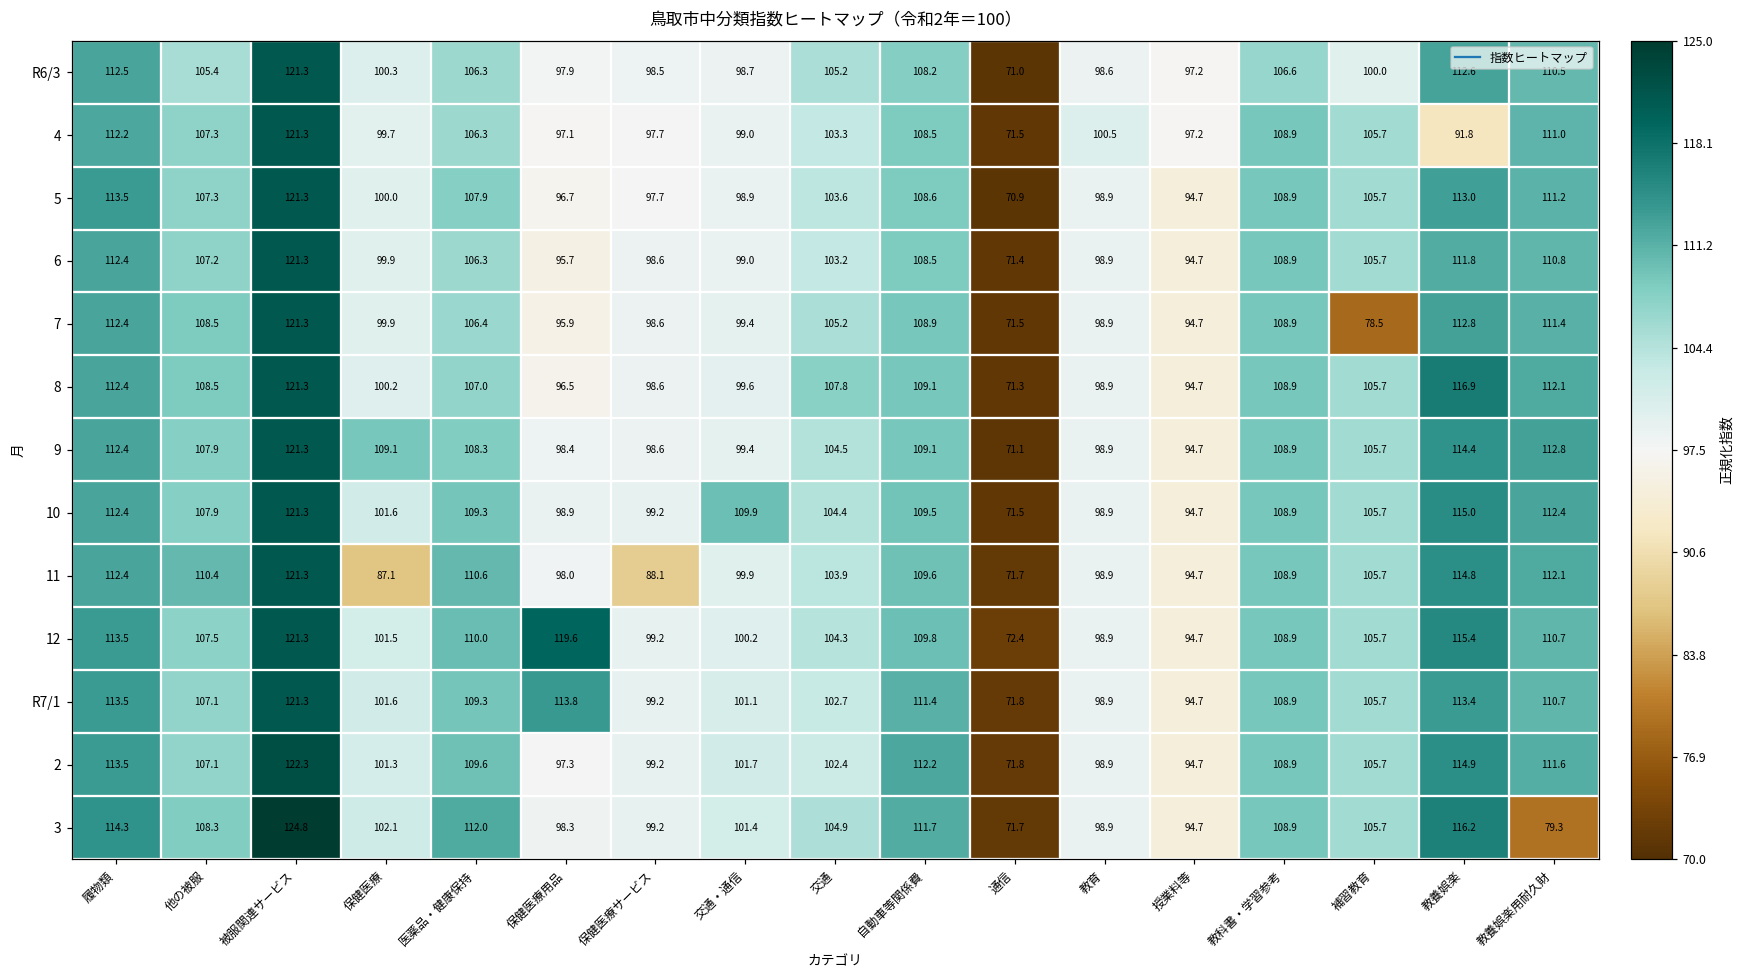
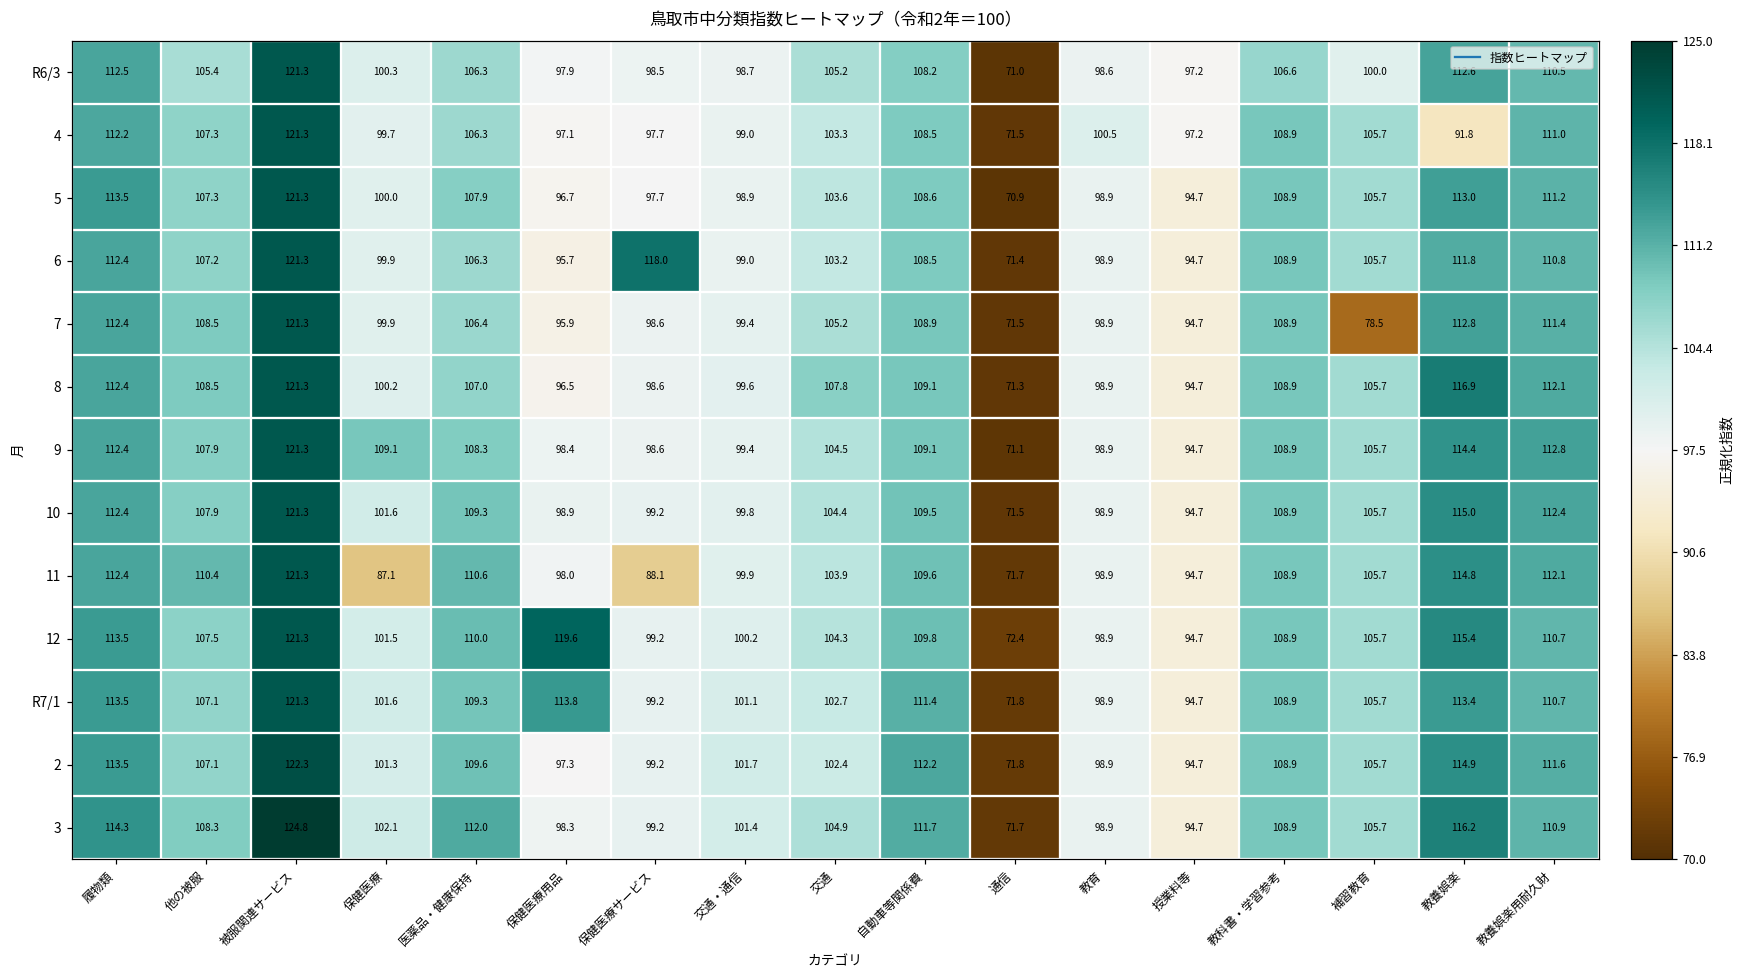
  {
    "6": {
      "履物類": 112.4,
      "他の被服": 107.2,
      "被服関連サービス": 121.3,
      "保健医療": 99.9,
      "医薬品・健康保持": 106.3,
      "保健医療用品": 95.7,
-     "保健医療サービス": 98.6,
+     "保健医療サービス": 118.0,
      "交通・通信": 99.0,
      "交通": 103.2,
      "自動車等関係費": 108.5,
      "通信": 71.4,
      "教育": 98.9,
      "授業料等": 94.7,
      "教科書・学習参考": 108.9,
      "補習教育": 105.7,
      "教養娯楽": 111.8,
      "教養娯楽用耐久財": 110.8
    },
    "10": {
      "履物類": 112.4,
      "他の被服": 107.9,
      "被服関連サービス": 121.3,
      "保健医療": 101.6,
      "医薬品・健康保持": 109.3,
      "保健医療用品": 98.9,
      "保健医療サービス": 99.2,
-     "交通・通信": 109.9,
+     "交通・通信": 99.8,
      "交通": 104.4,
      "自動車等関係費": 109.5,
      "通信": 71.5,
      "教育": 98.9,
      "授業料等": 94.7,
      "教科書・学習参考": 108.9,
      "補習教育": 105.7,
      "教養娯楽": 115.0,
      "教養娯楽用耐久財": 112.4
    },
    "3": {
      "履物類": 114.3,
      "他の被服": 108.3,
      "被服関連サービス": 124.8,
      "保健医療": 102.1,
      "医薬品・健康保持": 112.0,
      "保健医療用品": 98.3,
      "保健医療サービス": 99.2,
      "交通・通信": 101.4,
      "交通": 104.9,
      "自動車等関係費": 111.7,
      "通信": 71.7,
      "教育": 98.9,
      "授業料等": 94.7,
      "教科書・学習参考": 108.9,
      "補習教育": 105.7,
      "教養娯楽": 116.2,
-     "教養娯楽用耐久財": 79.3
+     "教養娯楽用耐久財": 110.9
    }
  }
